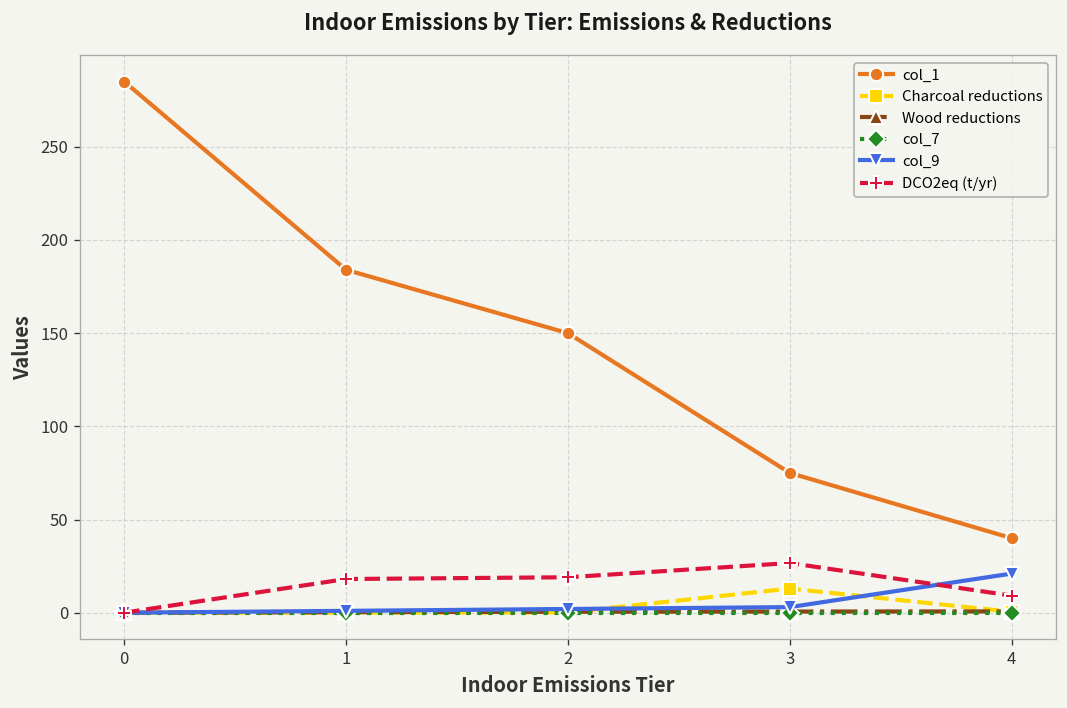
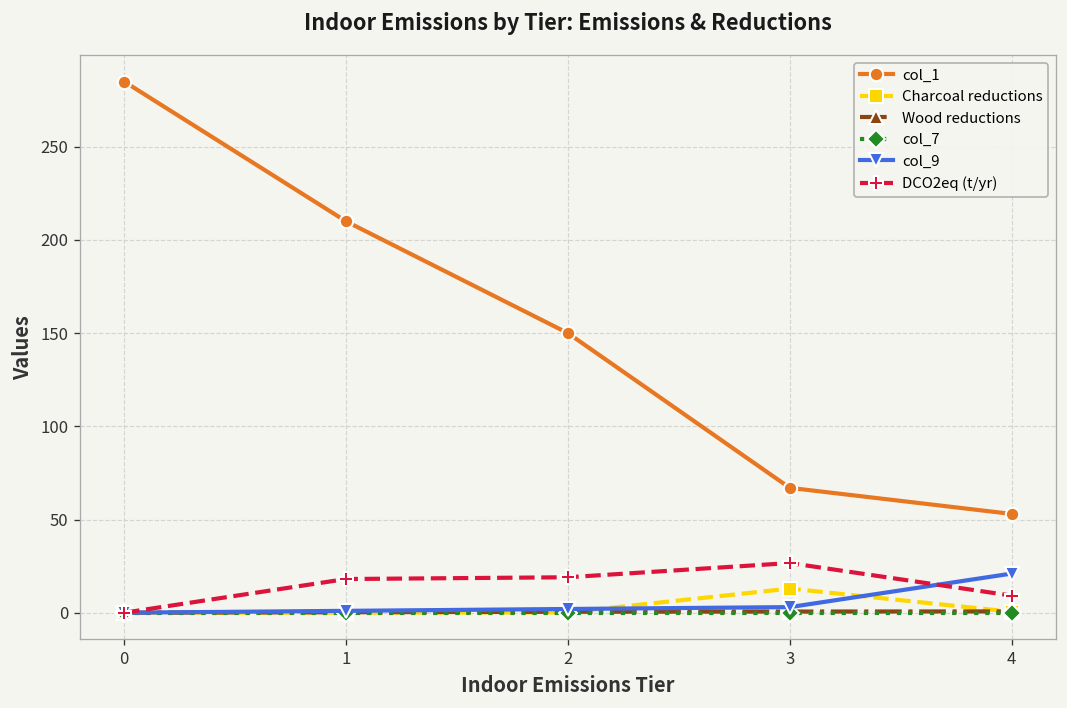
  {
    "col_1": {
      "0": 285,
-     "1": 184,
+     "1": 210,
      "2": 150,
-     "3": 75,
-     "4": 40
+     "3": 67,
+     "4": 53
    },
    "Charcoal reductions": {
      "3": 13
    },
    "col_9": {
      "3": 3,
      "4": 21
    },
    "DCO2eq (t/yr)": {
      "1": 18,
      "2": 19,
      "3": 27,
      "4": 9
    }
  }
